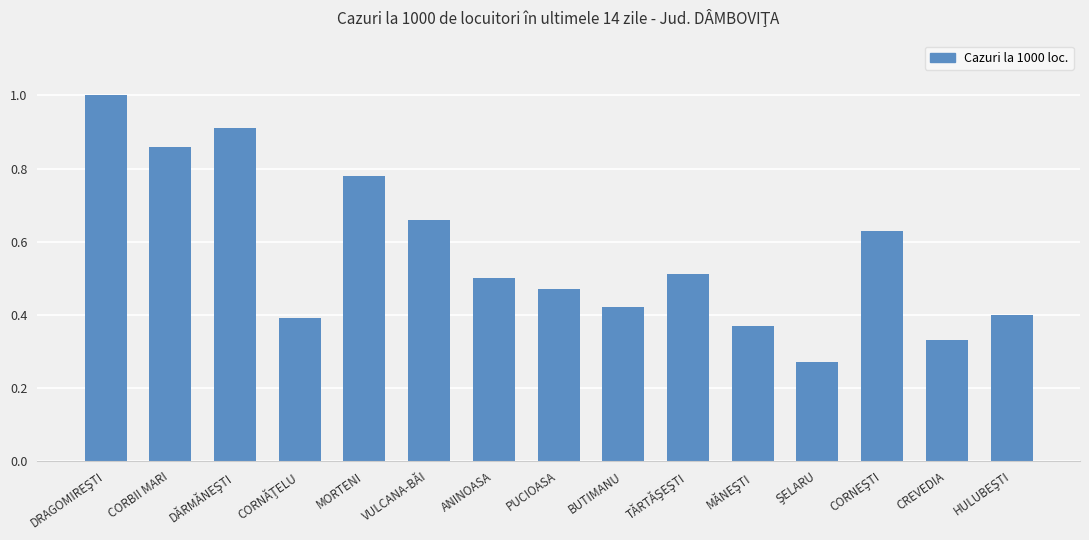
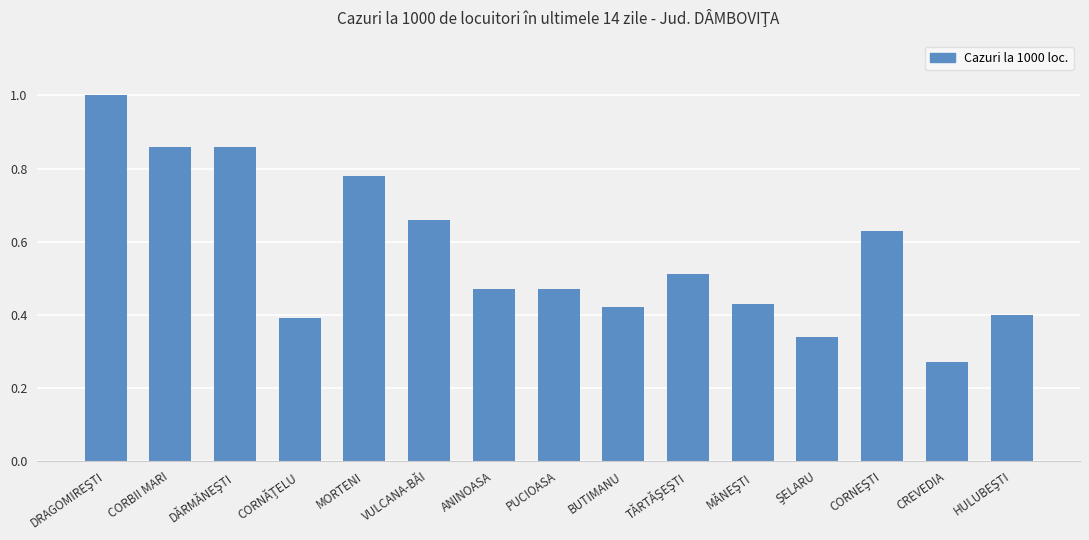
  {
    "DRAGOMIREŞTI": 1.00,
    "CORBII MARI": 0.86,
-   "DĂRMĂNEŞTI": 0.91,
+   "DĂRMĂNEŞTI": 0.86,
    "CORNĂŢELU": 0.39,
    "MORTENI": 0.78,
    "VULCANA-BĂI": 0.66,
-   "ANINOASA": 0.50,
+   "ANINOASA": 0.47,
    "PUCIOASA": 0.47,
    "BUTIMANU": 0.42,
    "TĂRTĂŞEŞTI": 0.51,
-   "MĂNEŞTI": 0.37,
-   "ŞELARU": 0.27,
+   "MĂNEŞTI": 0.43,
+   "ŞELARU": 0.34,
    "CORNEŞTI": 0.63,
-   "CREVEDIA": 0.33,
+   "CREVEDIA": 0.27,
    "HULUBEŞTI": 0.40
  }
